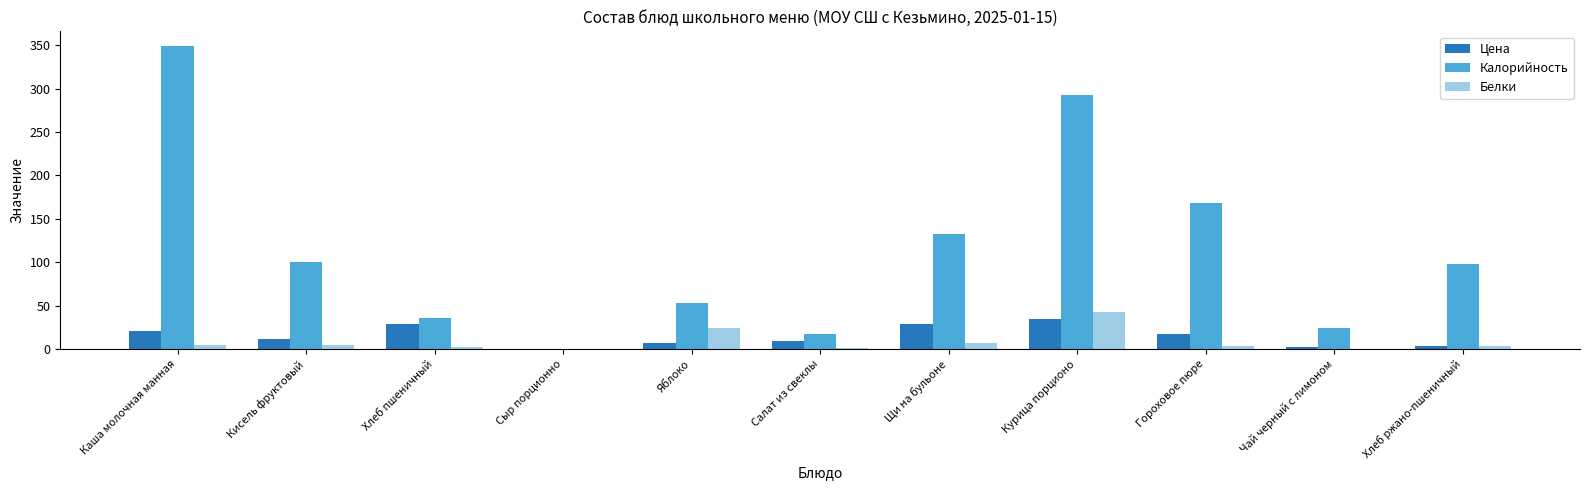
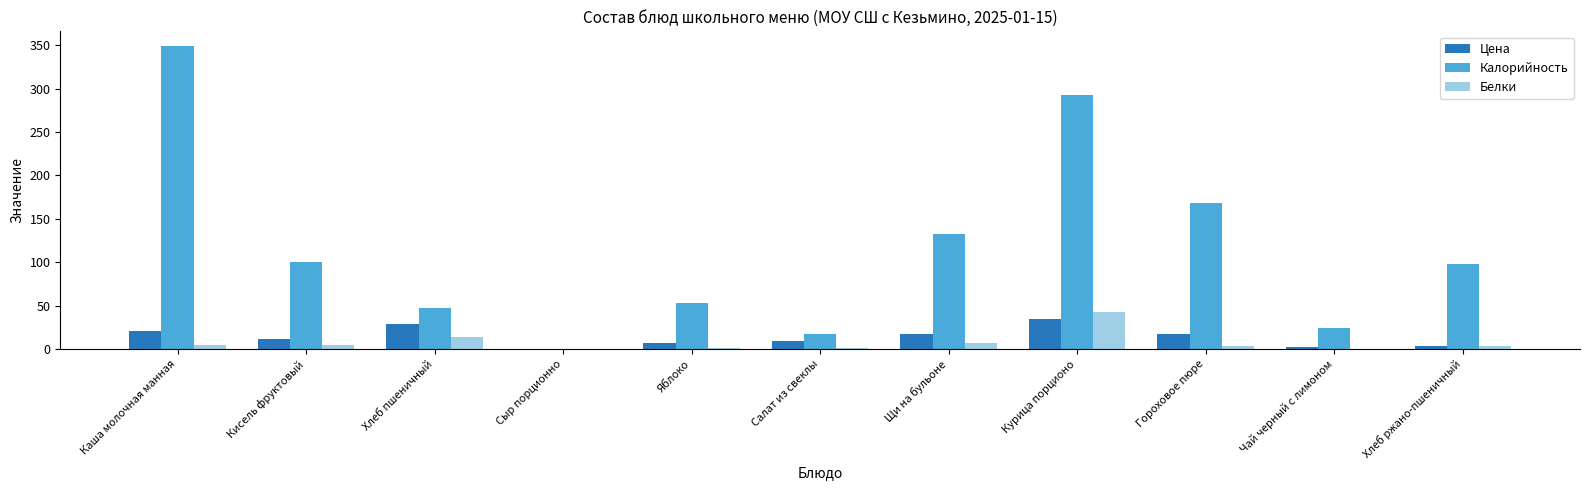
  {
    "Цена": {
      "Каша молочная манная": 20,
      "Кисель фруктовый": 10,
      "Хлеб пшеничный": 30,
      "Яблоко": 10,
      "Салат из свеклы": 10,
-     "Щи на бульоне": 30,
+     "Щи на бульоне": 20,
      "Курица порционо": 40,
      "Гороховое пюре": 20,
      "Хлеб ржано-пшеничный": 0
    },
    "Калорийность": {
      "Каша молочная манная": 350,
      "Кисель фруктовый": 100,
-     "Хлеб пшеничный": 40,
+     "Хлеб пшеничный": 50,
      "Сыр порционно": 0,
      "Яблоко": 50,
      "Салат из свеклы": 20,
      "Щи на бульоне": 130,
      "Курица порционо": 290,
      "Гороховое пюре": 170,
      "Чай черный с лимоном": 20,
      "Хлеб ржано-пшеничный": 100
    },
    "Белки": {
      "Каша молочная манная": 10,
      "Кисель фруктовый": 10,
-     "Хлеб пшеничный": 0,
+     "Хлеб пшеничный": 10,
      "Сыр порционно": 0,
-     "Яблоко": 20,
+     "Яблоко": 0,
      "Щи на бульоне": 10,
      "Курица порционо": 40,
      "Гороховое пюре": 0,
      "Чай черный с лимоном": 0,
      "Хлеб ржано-пшеничный": 0
    }
  }
